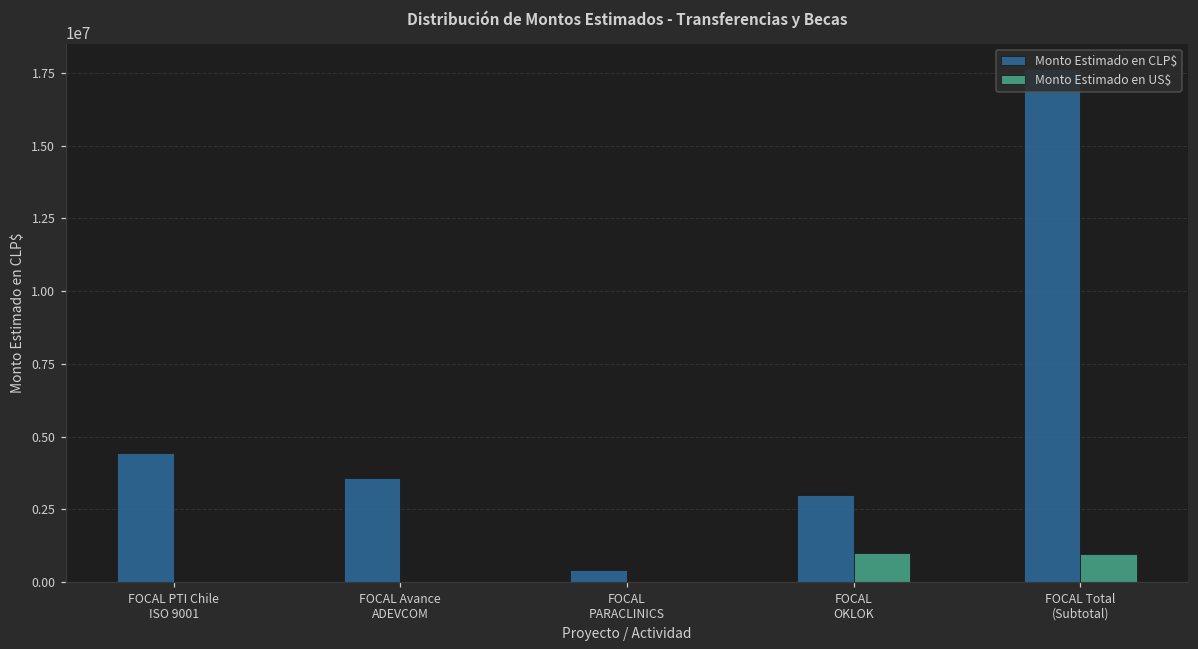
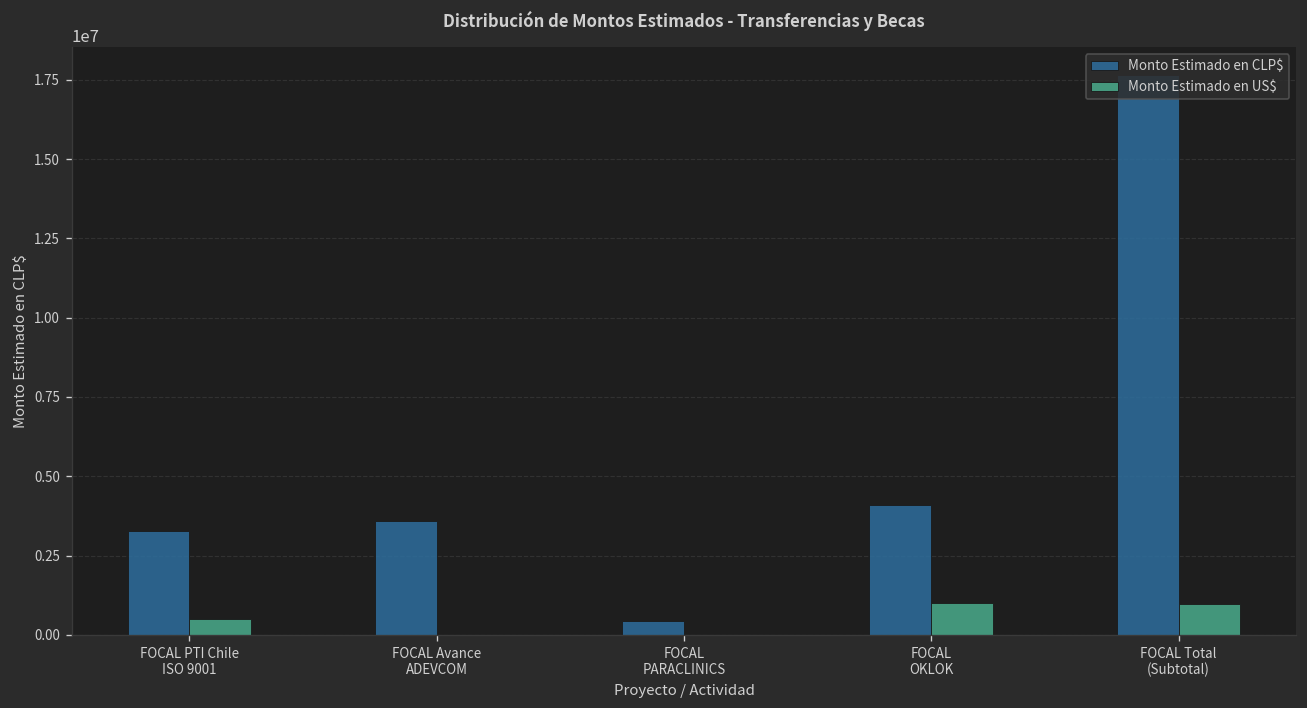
  {
    "Monto Estimado en CLP$": {
-     "FOCAL PTI Chile ISO 9001": 4400000,
+     "FOCAL PTI Chile ISO 9001": 3300000,
      "FOCAL Avance ADEVCOM": 3600000,
      "FOCAL PARACLINICS": 400000,
-     "FOCAL OKLOK": 3000000
+     "FOCAL OKLOK": 4100000
    },
    "Monto Estimado en US$": {
-     "FOCAL PTI Chile ISO 9001": 0,
+     "FOCAL PTI Chile ISO 9001": 500000,
      "FOCAL OKLOK": 1000000,
      "FOCAL Total (Subtotal)": 1000000
    }
  }
